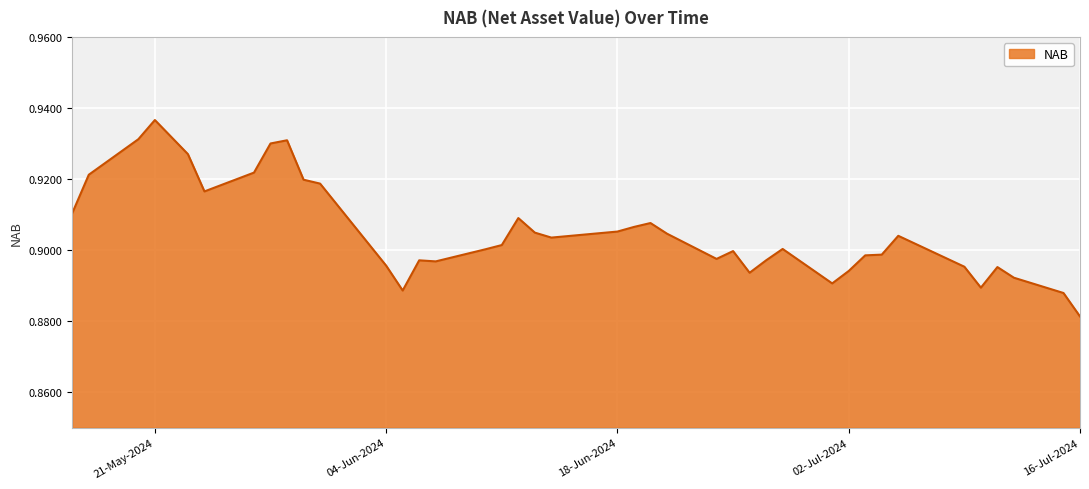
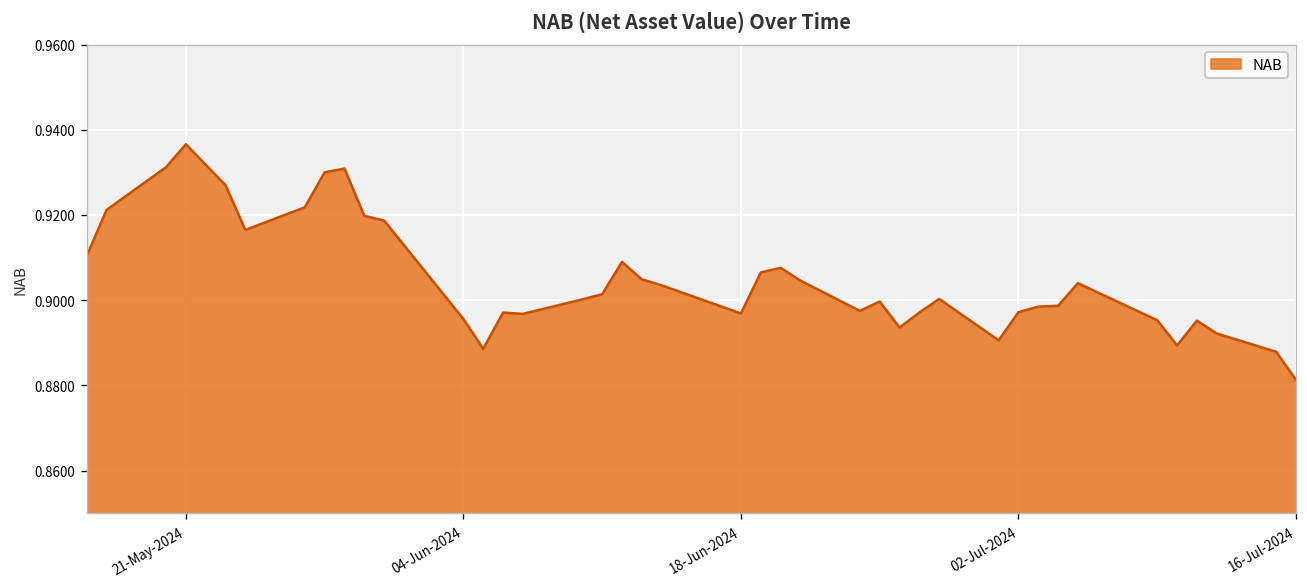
  {
    "21-May-2024": 0.937,
    "04-Jun-2024": 0.896,
-   "18-Jun-2024": 0.905,
-   "02-Jul-2024": 0.894,
+   "18-Jun-2024": 0.897,
+   "02-Jul-2024": 0.897,
    "16-Jul-2024": 0.881
  }
